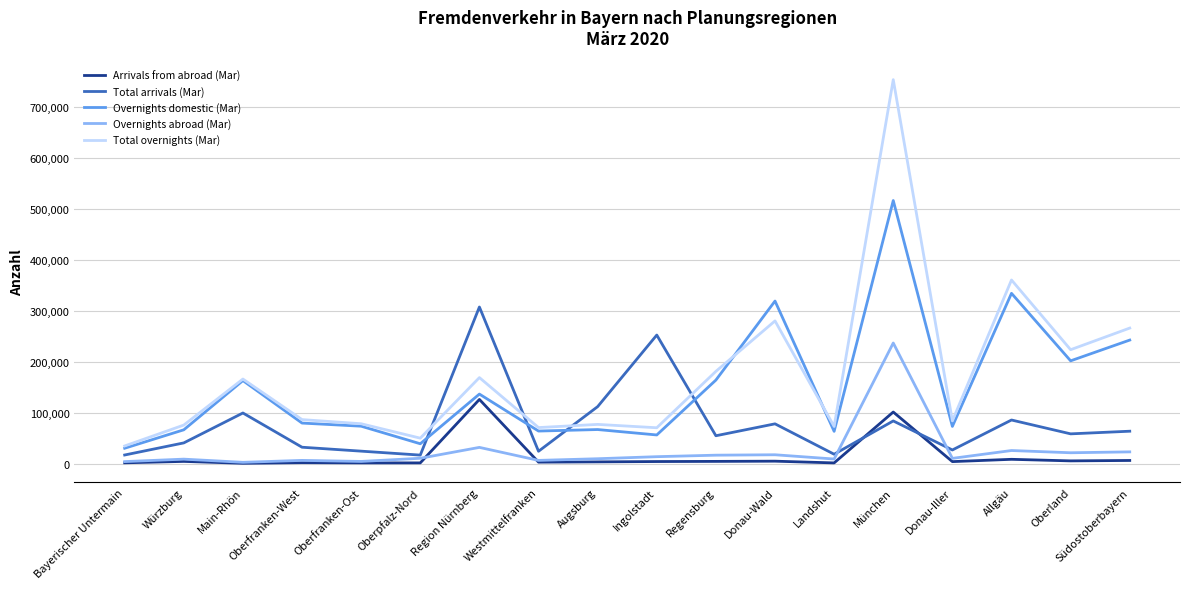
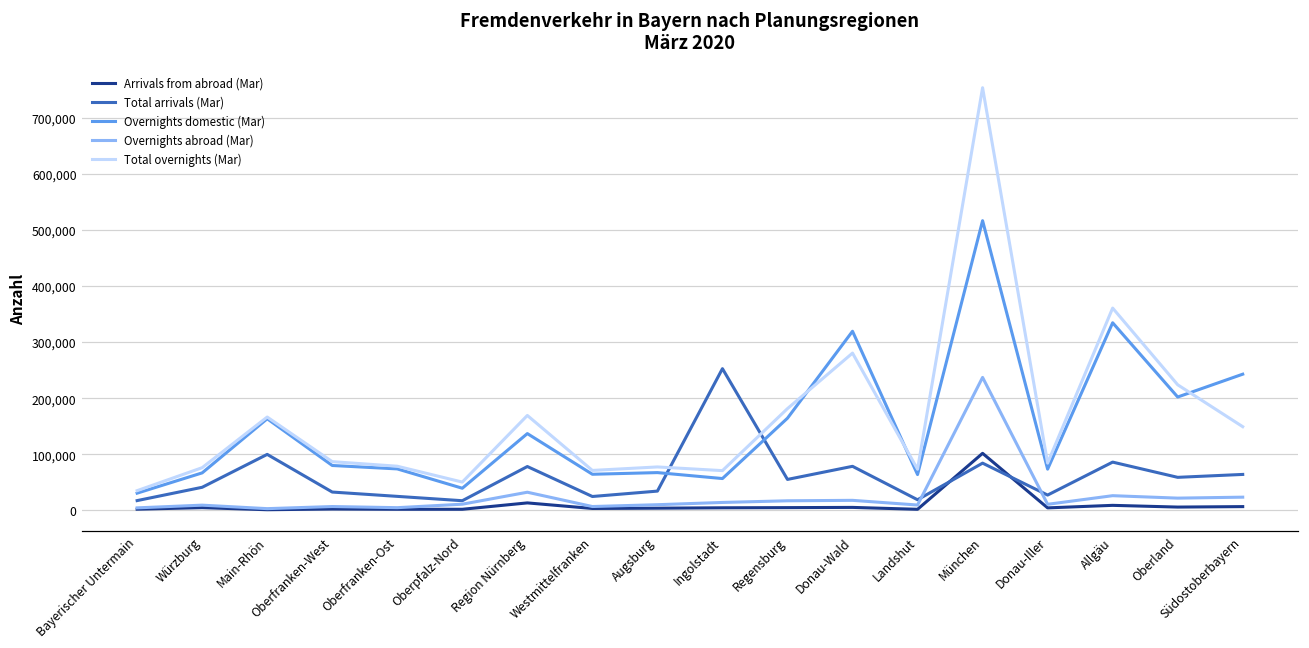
  {
    "Arrivals from abroad (Mar)": {
      "Oberpfalz-Nord": "0",
-     "Region Nürnberg": "130,000",
+     "Region Nürnberg": "10,000",
      "Augsburg": "0",
      "Ingolstadt": "0",
      "Regensburg": "0",
      "Donau-Wald": "10,000",
      "Landshut": "0",
      "München": "100,000",
      "Donau-Iller": "0",
      "Allgäu": "10,000",
      "Oberland": "10,000",
      "Südostoberbayern": "10,000"
    },
    "Total arrivals (Mar)": {
      "Bayerischer Untermain": "20,000",
      "Würzburg": "40,000",
      "Main-Rhön": "100,000",
      "Oberfranken-West": "30,000",
      "Oberfranken-Ost": "20,000",
      "Oberpfalz-Nord": "20,000",
-     "Region Nürnberg": "310,000",
+     "Region Nürnberg": "80,000",
      "Westmittelfranken": "20,000",
-     "Augsburg": "110,000",
+     "Augsburg": "30,000",
      "Ingolstadt": "250,000",
      "Regensburg": "60,000",
      "Donau-Wald": "80,000",
      "Landshut": "20,000",
      "München": "80,000",
      "Donau-Iller": "30,000",
      "Allgäu": "90,000",
      "Oberland": "60,000",
      "Südostoberbayern": "60,000"
    },
    "Total overnights (Mar)": {
      "Würzburg": "80,000",
      "Oberfranken-West": "90,000",
      "Oberpfalz-Nord": "50,000",
      "Region Nürnberg": "170,000",
      "Westmittelfranken": "70,000",
      "Augsburg": "80,000",
      "Ingolstadt": "70,000",
      "Regensburg": "180,000",
      "Donau-Wald": "280,000",
      "Landshut": "70,000",
      "München": "750,000",
      "Donau-Iller": "80,000",
      "Allgäu": "360,000",
      "Oberland": "220,000",
-     "Südostoberbayern": "270,000"
+     "Südostoberbayern": "150,000"
    }
  }
